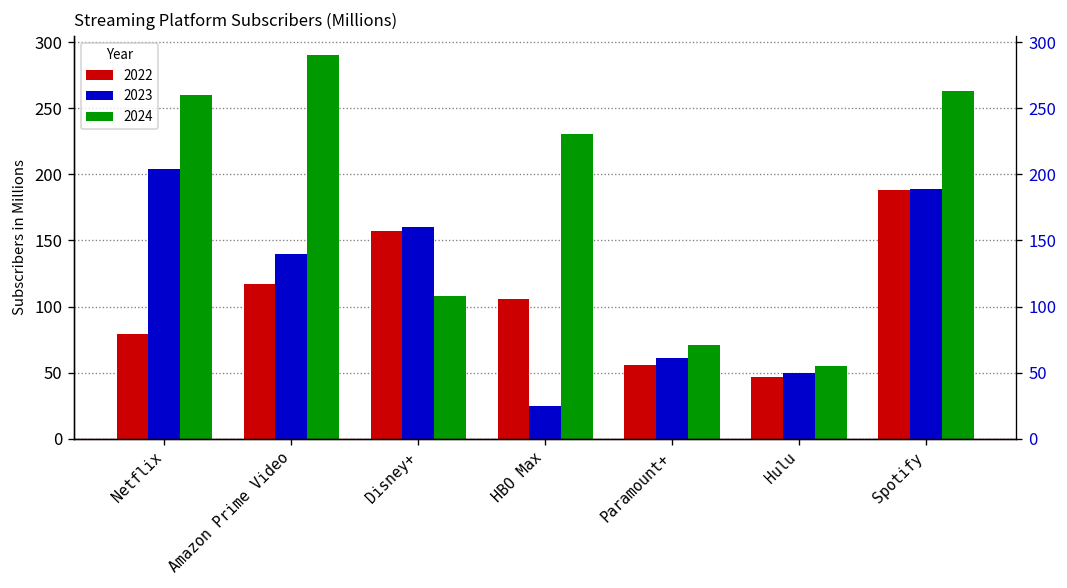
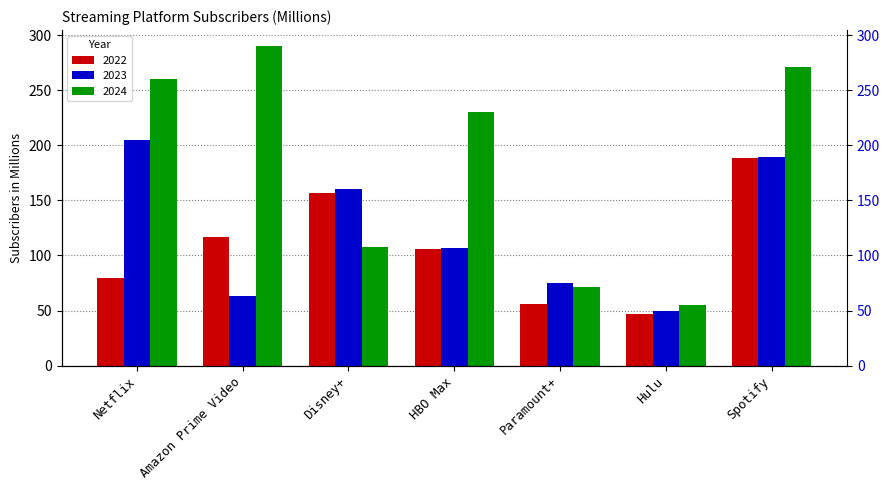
  {
    "2022": {
      "Netflix": 79,
      "Amazon Prime Video": 117,
      "Disney+": 157,
      "HBO Max": 106,
      "Paramount+": 56,
      "Hulu": 47,
      "Spotify": 188
    },
    "2023": {
      "Netflix": 204,
-     "Amazon Prime Video": 140,
+     "Amazon Prime Video": 63,
      "Disney+": 160,
-     "HBO Max": 25,
-     "Paramount+": 61,
+     "HBO Max": 107,
+     "Paramount+": 75,
      "Hulu": 50,
      "Spotify": 189
    },
    "2024": {
      "Netflix": 260,
      "Amazon Prime Video": 290,
      "Disney+": 108,
      "HBO Max": 230,
      "Paramount+": 71,
      "Hulu": 55,
-     "Spotify": 263
+     "Spotify": 271
    }
  }
